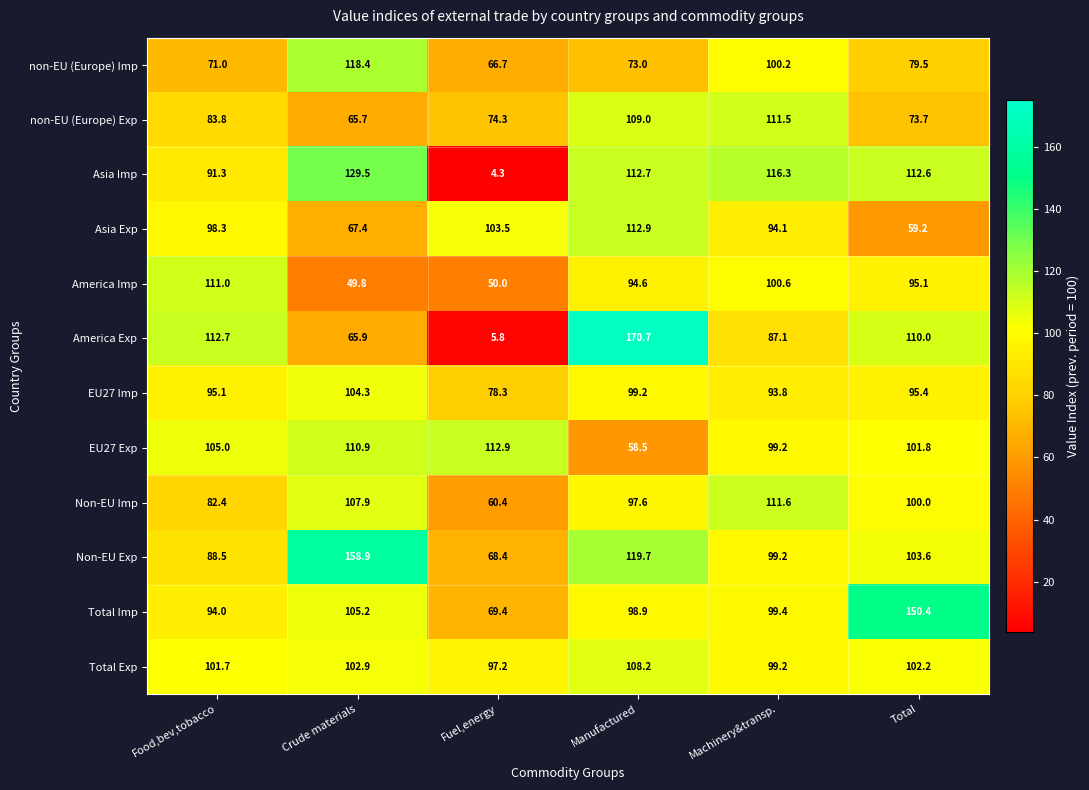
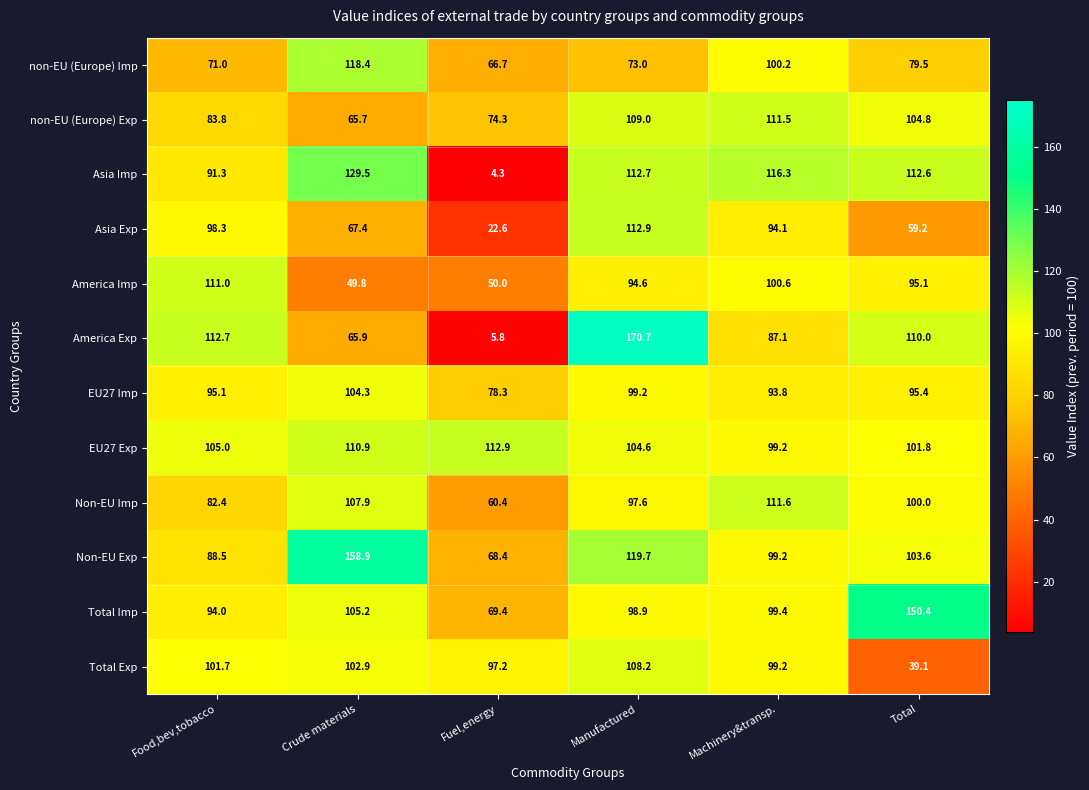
  {
    "non-EU (Europe) Imp": {
      "Food,bev,tobacco": 71.0,
      "Crude materials": 118.4,
      "Fuel,energy": 66.7,
      "Manufactured": 73.0,
      "Machinery&transp.": 100.2,
      "Total": 79.5
    },
    "non-EU (Europe) Exp": {
      "Food,bev,tobacco": 83.8,
      "Crude materials": 65.7,
      "Fuel,energy": 74.3,
      "Manufactured": 109.0,
      "Machinery&transp.": 111.5,
-     "Total": 73.7
+     "Total": 104.8
    },
    "Asia Imp": {
      "Food,bev,tobacco": 91.3,
      "Crude materials": 129.5,
      "Fuel,energy": 4.3,
      "Manufactured": 112.7,
      "Machinery&transp.": 116.3,
      "Total": 112.6
    },
    "Asia Exp": {
      "Food,bev,tobacco": 98.3,
      "Crude materials": 67.4,
-     "Fuel,energy": 103.5,
+     "Fuel,energy": 22.6,
      "Manufactured": 112.9,
      "Machinery&transp.": 94.1,
      "Total": 59.2
    },
    "America Imp": {
      "Food,bev,tobacco": 111.0,
      "Crude materials": 49.8,
      "Fuel,energy": 50.0,
      "Manufactured": 94.6,
      "Machinery&transp.": 100.6,
      "Total": 95.1
    },
    "America Exp": {
      "Food,bev,tobacco": 112.7,
      "Crude materials": 65.9,
      "Fuel,energy": 5.8,
      "Manufactured": 170.7,
      "Machinery&transp.": 87.1,
      "Total": 110.0
    },
    "EU27 Imp": {
      "Food,bev,tobacco": 95.1,
      "Crude materials": 104.3,
      "Fuel,energy": 78.3,
      "Manufactured": 99.2,
      "Machinery&transp.": 93.8,
      "Total": 95.4
    },
    "EU27 Exp": {
      "Food,bev,tobacco": 105.0,
      "Crude materials": 110.9,
      "Fuel,energy": 112.9,
-     "Manufactured": 58.5,
+     "Manufactured": 104.6,
      "Machinery&transp.": 99.2,
      "Total": 101.8
    },
    "Non-EU Imp": {
      "Food,bev,tobacco": 82.4,
      "Crude materials": 107.9,
      "Fuel,energy": 60.4,
      "Manufactured": 97.6,
      "Machinery&transp.": 111.6,
      "Total": 100.0
    },
    "Non-EU Exp": {
      "Food,bev,tobacco": 88.5,
      "Crude materials": 158.9,
      "Fuel,energy": 68.4,
      "Manufactured": 119.7,
      "Machinery&transp.": 99.2,
      "Total": 103.6
    },
    "Total Imp": {
      "Food,bev,tobacco": 94.0,
      "Crude materials": 105.2,
      "Fuel,energy": 69.4,
      "Manufactured": 98.9,
      "Machinery&transp.": 99.4,
      "Total": 150.4
    },
    "Total Exp": {
      "Food,bev,tobacco": 101.7,
      "Crude materials": 102.9,
      "Fuel,energy": 97.2,
      "Manufactured": 108.2,
      "Machinery&transp.": 99.2,
-     "Total": 102.2
+     "Total": 39.1
    }
  }
